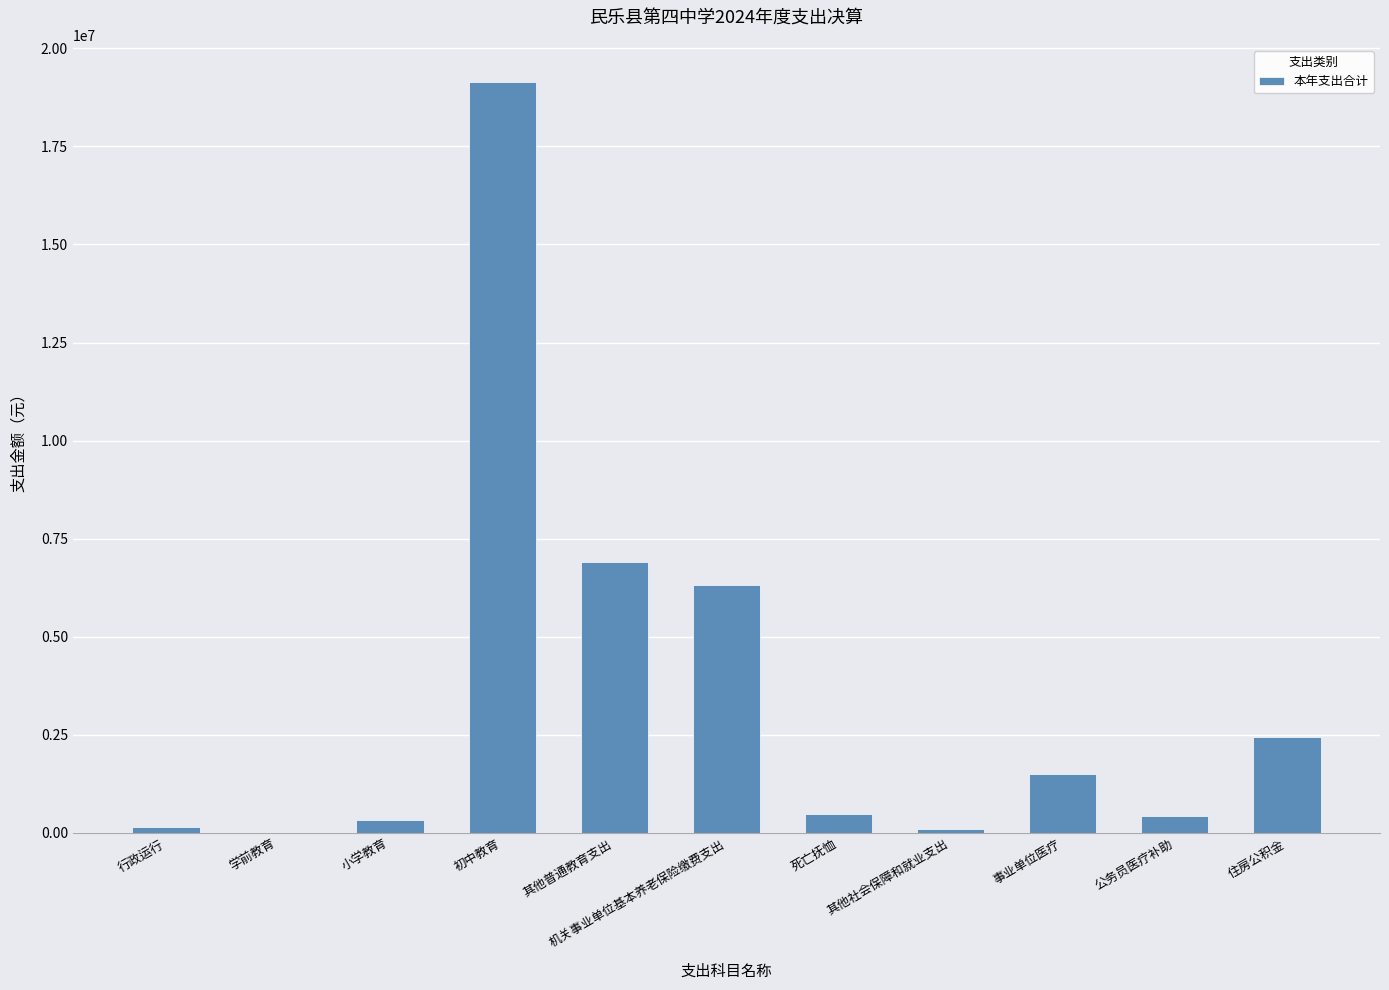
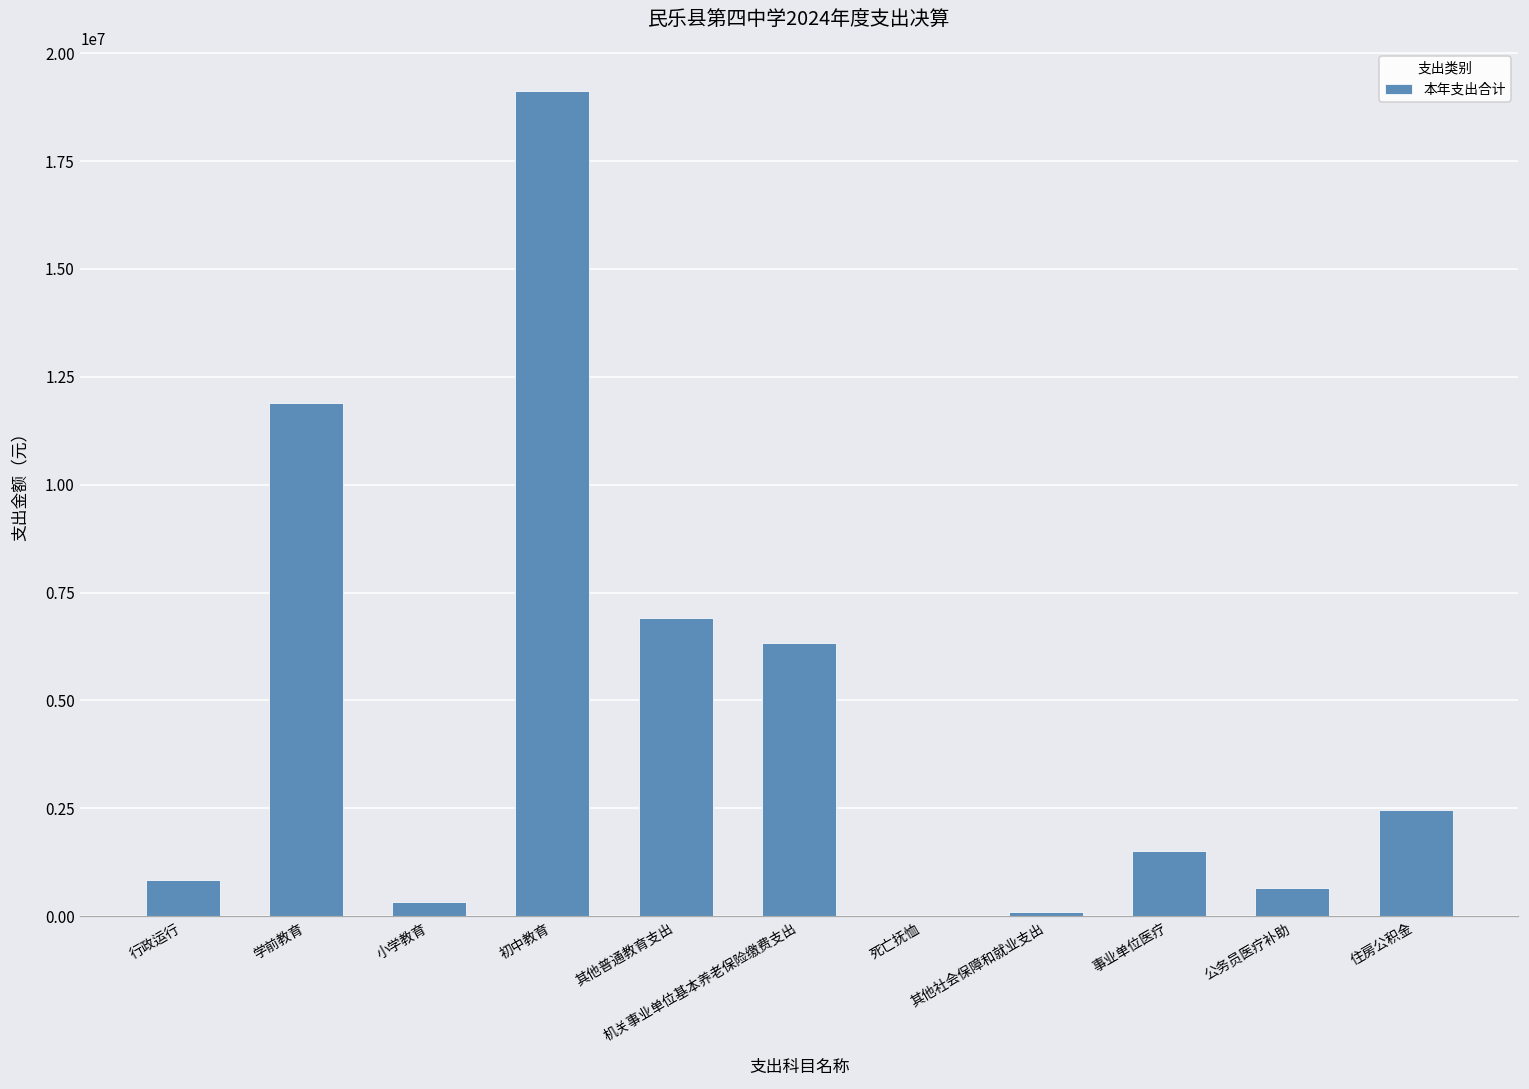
  {
-   "行政运行": 200000,
-   "学前教育": 0,
+   "行政运行": 800000,
+   "学前教育": 11900000,
    "小学教育": 300000,
    "初中教育": 19100000,
    "其他普通教育支出": 6900000,
    "机关事业单位基本养老保险缴费支出": 6300000,
-   "死亡抚恤": 500000,
+   "死亡抚恤": 0,
    "其他社会保障和就业支出": 100000,
    "事业单位医疗": 1500000,
-   "公务员医疗补助": 400000,
+   "公务员医疗补助": 700000,
    "住房公积金": 2500000
  }
